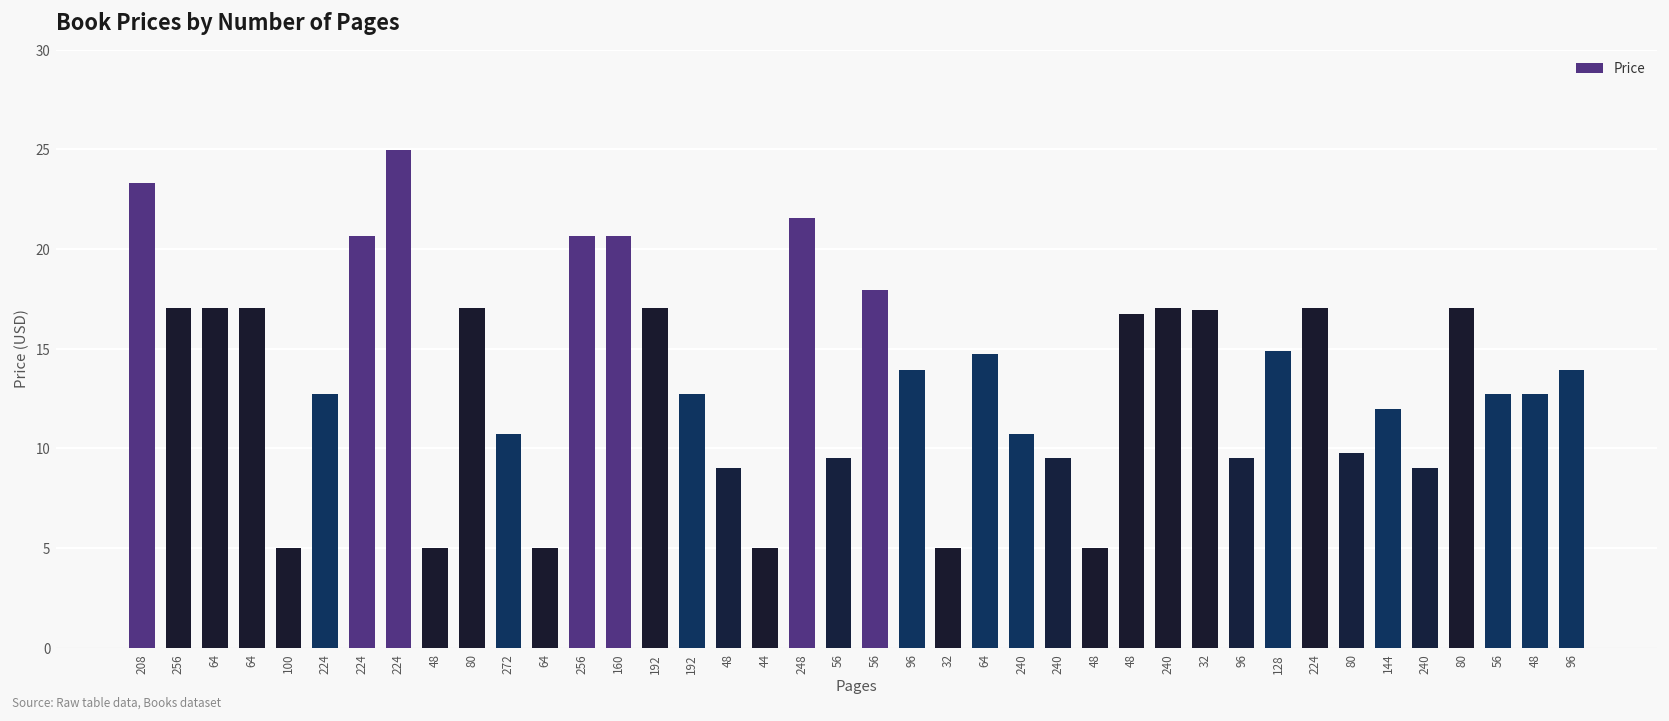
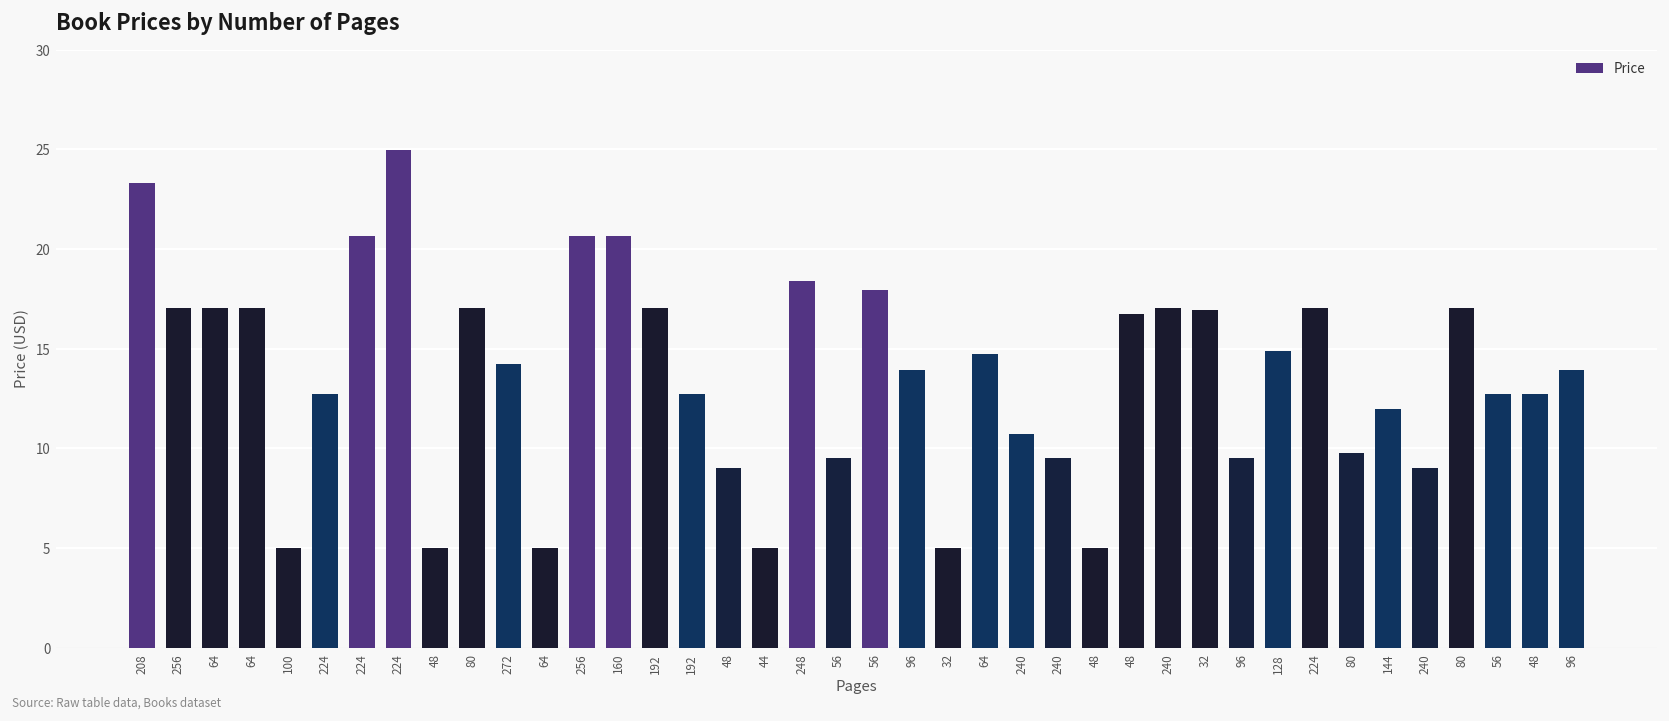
  {
    "208": 23.3,
    "100": 5.0,
-   "272": 10.8,
+   "272": 14.3,
    "160": 20.6,
    "44": 5.0,
-   "248": 21.6,
+   "248": 18.4,
    "128": 14.9,
    "144": 12.0
  }
